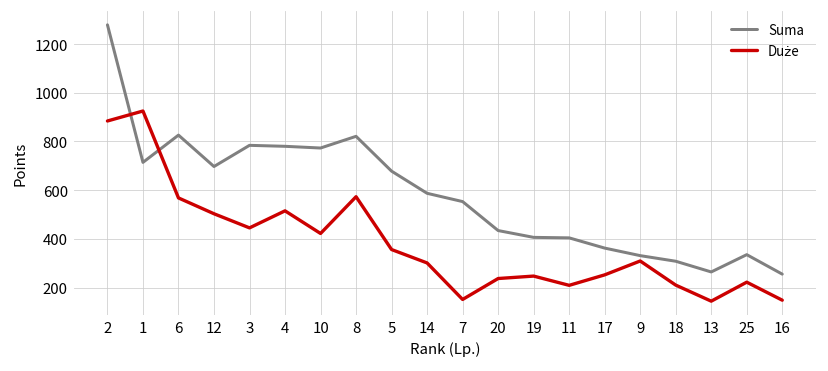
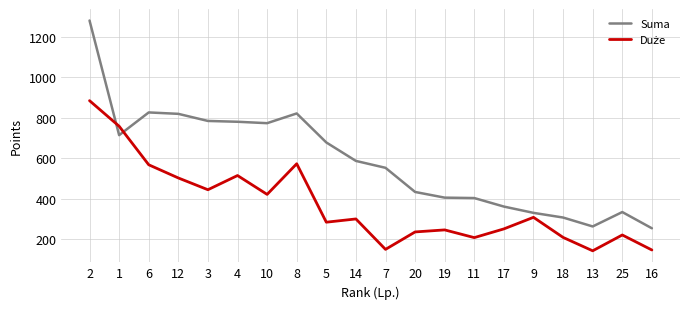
  {
    "Suma": {
      "2": 1280,
      "1": 710,
      "6": 830,
-     "12": 700,
+     "12": 820,
      "3": 780,
      "4": 780,
      "10": 770,
      "8": 820,
      "5": 680,
      "14": 590,
      "7": 550,
      "20": 430,
      "19": 410,
      "11": 400,
      "17": 360,
      "9": 330,
      "18": 310,
      "13": 260,
      "25": 340,
      "16": 260
    },
    "Duże": {
      "2": 880,
-     "1": 930,
+     "1": 760,
      "6": 570,
      "12": 500,
      "3": 450,
      "4": 520,
      "10": 420,
      "8": 570,
-     "5": 360,
+     "5": 290,
      "14": 300,
      "7": 150,
      "20": 240,
      "19": 250,
      "11": 210,
      "17": 250,
      "9": 310,
      "18": 210,
      "13": 140,
      "25": 220,
      "16": 150
    }
  }
